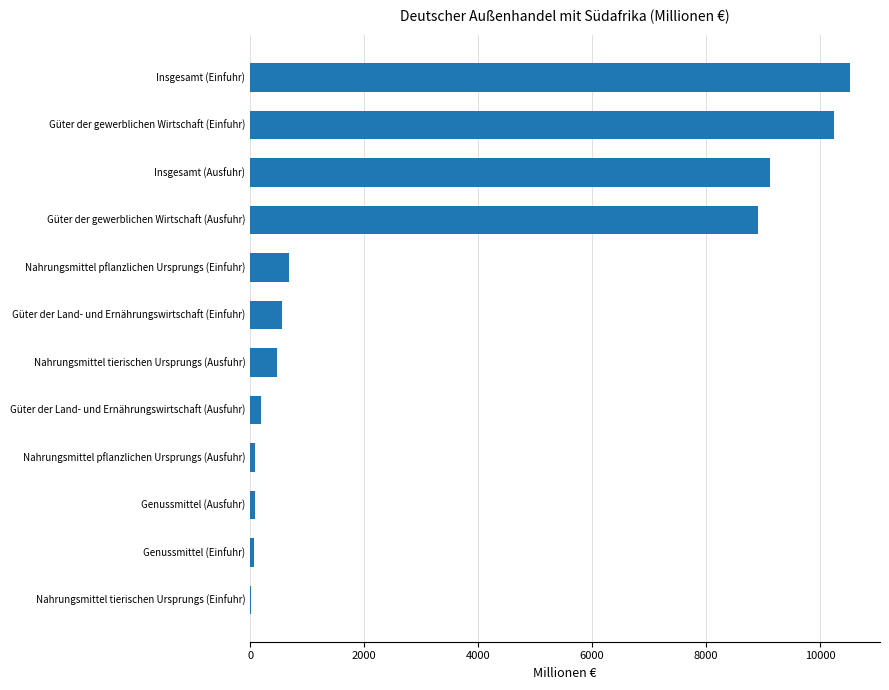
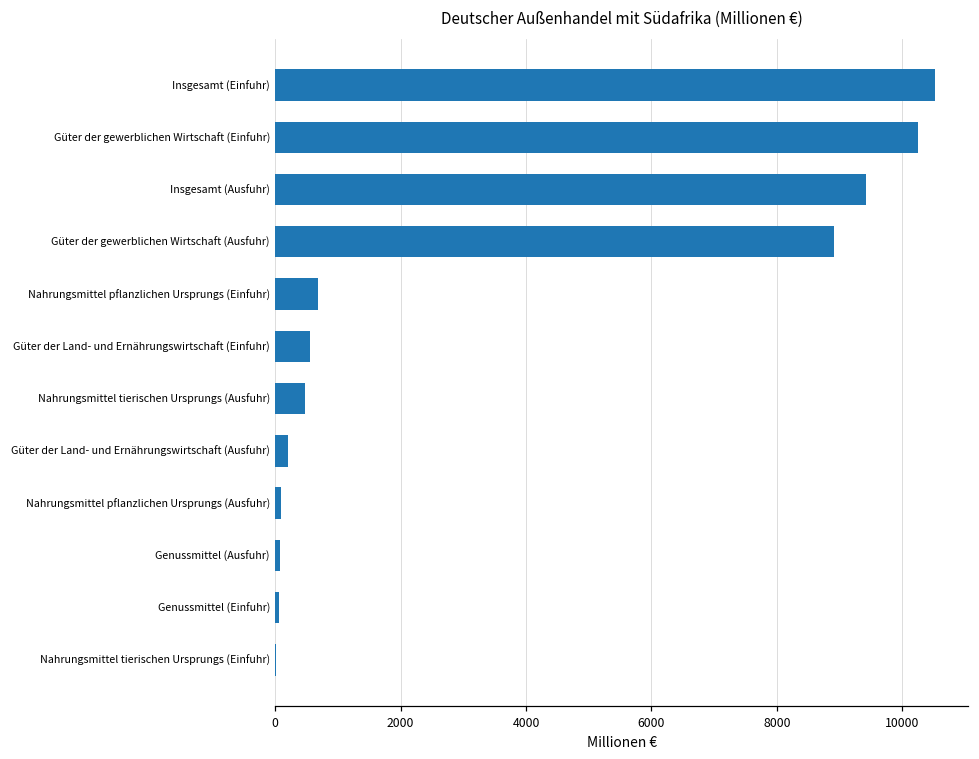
  {
    "Insgesamt (Einfuhr)": 10500,
    "Güter der gewerblichen Wirtschaft (Einfuhr)": 10200,
-   "Insgesamt (Ausfuhr)": 9100,
+   "Insgesamt (Ausfuhr)": 9400,
    "Güter der gewerblichen Wirtschaft (Ausfuhr)": 8900,
    "Nahrungsmittel pflanzlichen Ursprungs (Einfuhr)": 700,
    "Güter der Land- und Ernährungswirtschaft (Einfuhr)": 500,
    "Nahrungsmittel tierischen Ursprungs (Ausfuhr)": 500,
    "Güter der Land- und Ernährungswirtschaft (Ausfuhr)": 200,
    "Nahrungsmittel pflanzlichen Ursprungs (Ausfuhr)": 100,
    "Genussmittel (Ausfuhr)": 100,
    "Genussmittel (Einfuhr)": 100
  }
